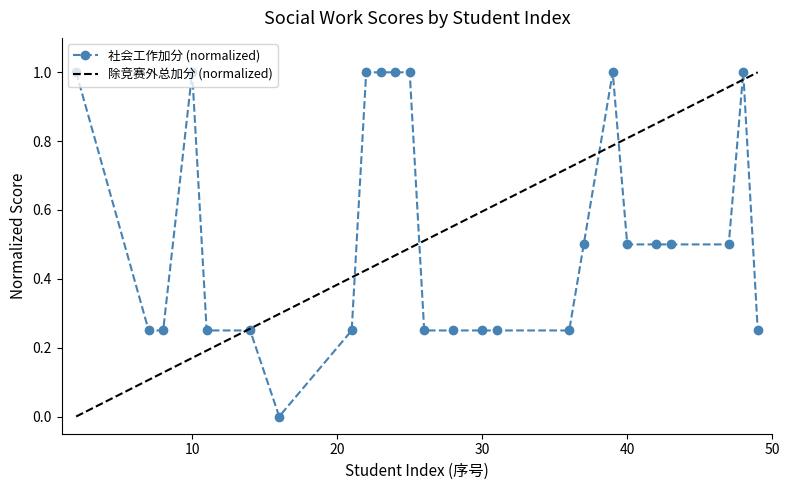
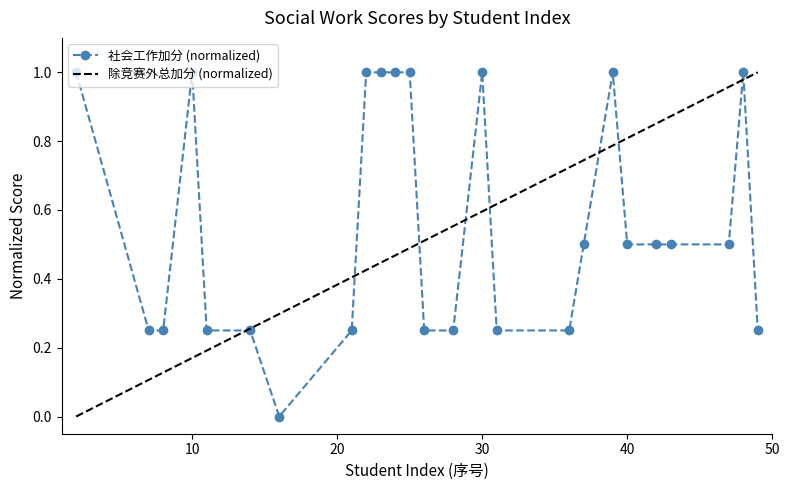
  {
    "社会工作加分 (normalized)": {
-     "30": 0.25,
+     "30": 1.00,
      "40": 0.50
    }
  }
